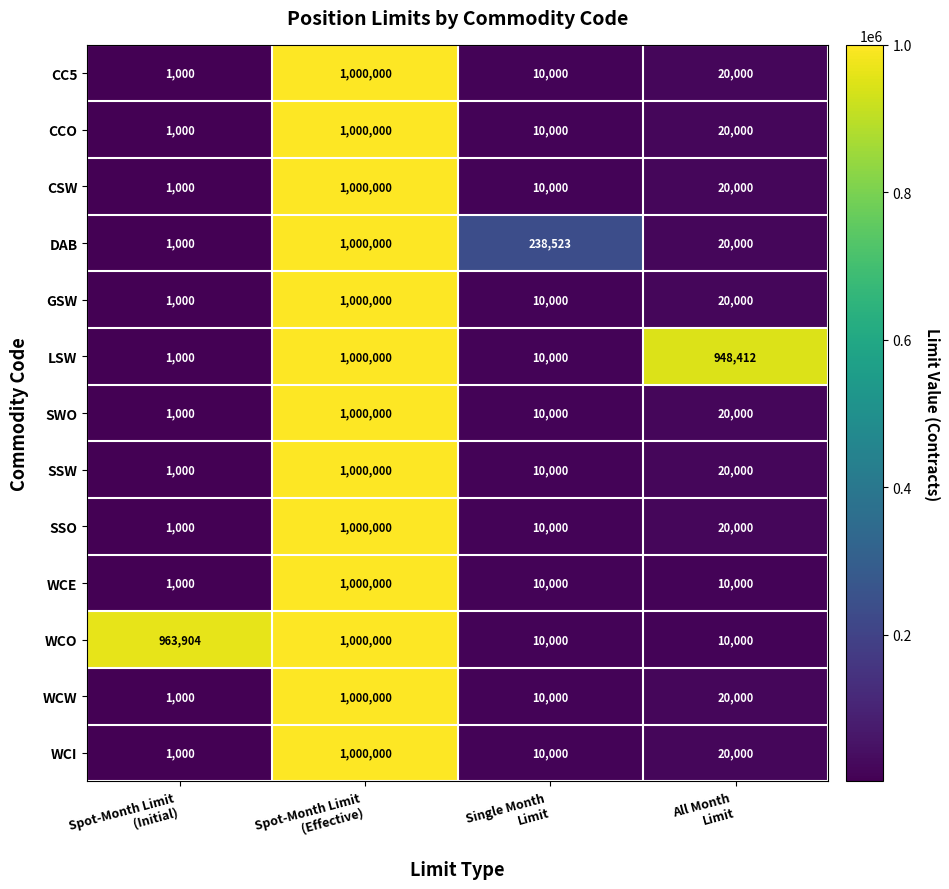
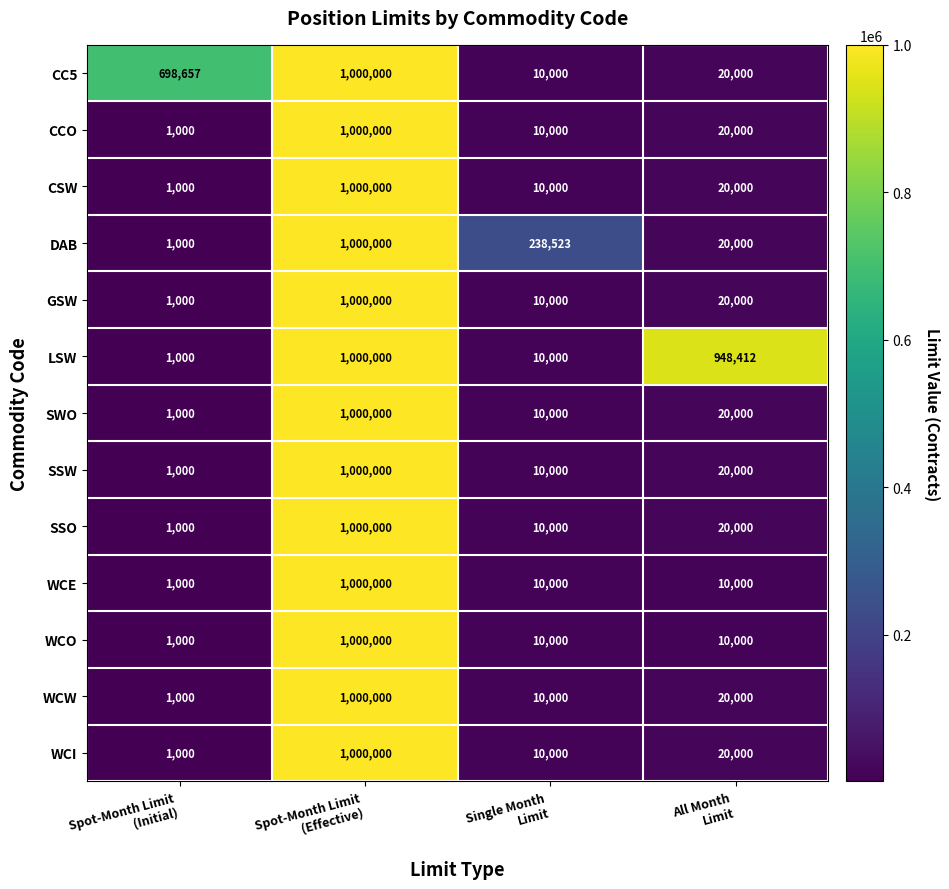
  {
    "CC5": {
-     "Spot-Month Limit (Initial)": "1,000",
+     "Spot-Month Limit (Initial)": "698,657",
      "Spot-Month Limit (Effective)": "1,000,000",
      "Single Month Limit": "10,000",
      "All Month Limit": "20,000"
    },
    "CCO": {
      "Spot-Month Limit (Initial)": "1,000",
      "Spot-Month Limit (Effective)": "1,000,000",
      "Single Month Limit": "10,000",
      "All Month Limit": "20,000"
    },
    "CSW": {
      "Spot-Month Limit (Initial)": "1,000",
      "Spot-Month Limit (Effective)": "1,000,000",
      "Single Month Limit": "10,000",
      "All Month Limit": "20,000"
    },
    "DAB": {
      "Spot-Month Limit (Initial)": "1,000",
      "Spot-Month Limit (Effective)": "1,000,000",
      "Single Month Limit": "238,523",
      "All Month Limit": "20,000"
    },
    "GSW": {
      "Spot-Month Limit (Initial)": "1,000",
      "Spot-Month Limit (Effective)": "1,000,000",
      "Single Month Limit": "10,000",
      "All Month Limit": "20,000"
    },
    "LSW": {
      "Spot-Month Limit (Initial)": "1,000",
      "Spot-Month Limit (Effective)": "1,000,000",
      "Single Month Limit": "10,000",
      "All Month Limit": "948,412"
    },
    "SWO": {
      "Spot-Month Limit (Initial)": "1,000",
      "Spot-Month Limit (Effective)": "1,000,000",
      "Single Month Limit": "10,000",
      "All Month Limit": "20,000"
    },
    "SSW": {
      "Spot-Month Limit (Initial)": "1,000",
      "Spot-Month Limit (Effective)": "1,000,000",
      "Single Month Limit": "10,000",
      "All Month Limit": "20,000"
    },
    "SSO": {
      "Spot-Month Limit (Initial)": "1,000",
      "Spot-Month Limit (Effective)": "1,000,000",
      "Single Month Limit": "10,000",
      "All Month Limit": "20,000"
    },
    "WCE": {
      "Spot-Month Limit (Initial)": "1,000",
      "Spot-Month Limit (Effective)": "1,000,000",
      "Single Month Limit": "10,000",
      "All Month Limit": "10,000"
    },
    "WCO": {
-     "Spot-Month Limit (Initial)": "963,904",
+     "Spot-Month Limit (Initial)": "1,000",
      "Spot-Month Limit (Effective)": "1,000,000",
      "Single Month Limit": "10,000",
      "All Month Limit": "10,000"
    },
    "WCW": {
      "Spot-Month Limit (Initial)": "1,000",
      "Spot-Month Limit (Effective)": "1,000,000",
      "Single Month Limit": "10,000",
      "All Month Limit": "20,000"
    },
    "WCI": {
      "Spot-Month Limit (Initial)": "1,000",
      "Spot-Month Limit (Effective)": "1,000,000",
      "Single Month Limit": "10,000",
      "All Month Limit": "20,000"
    }
  }
